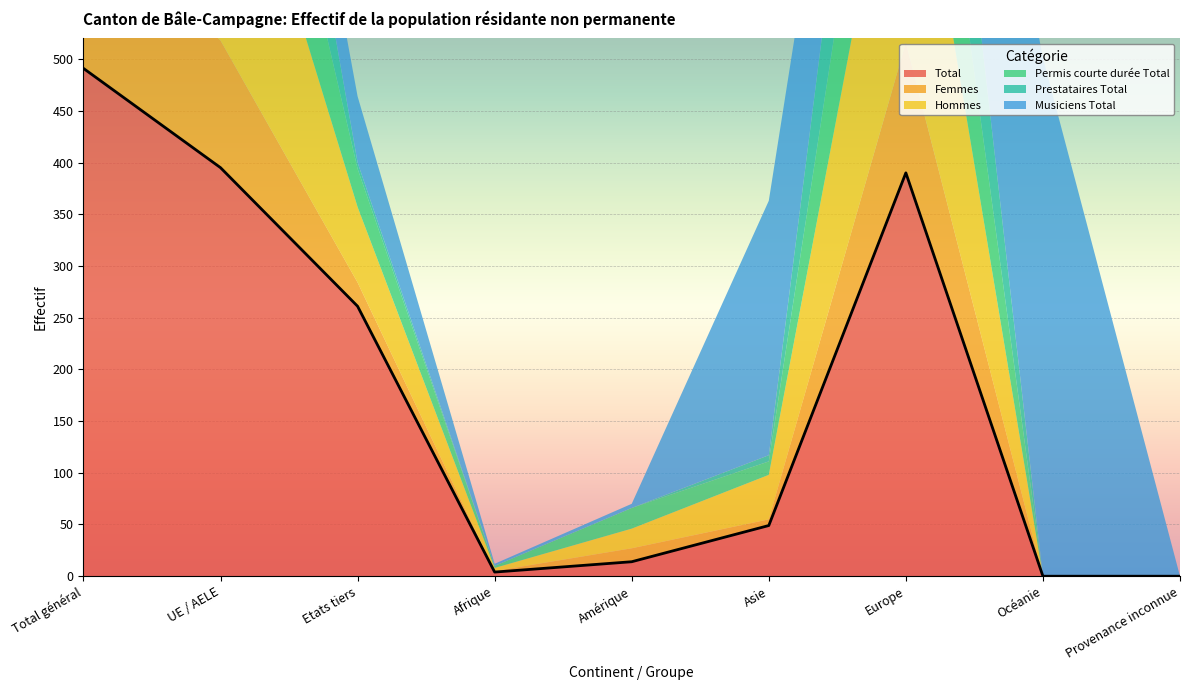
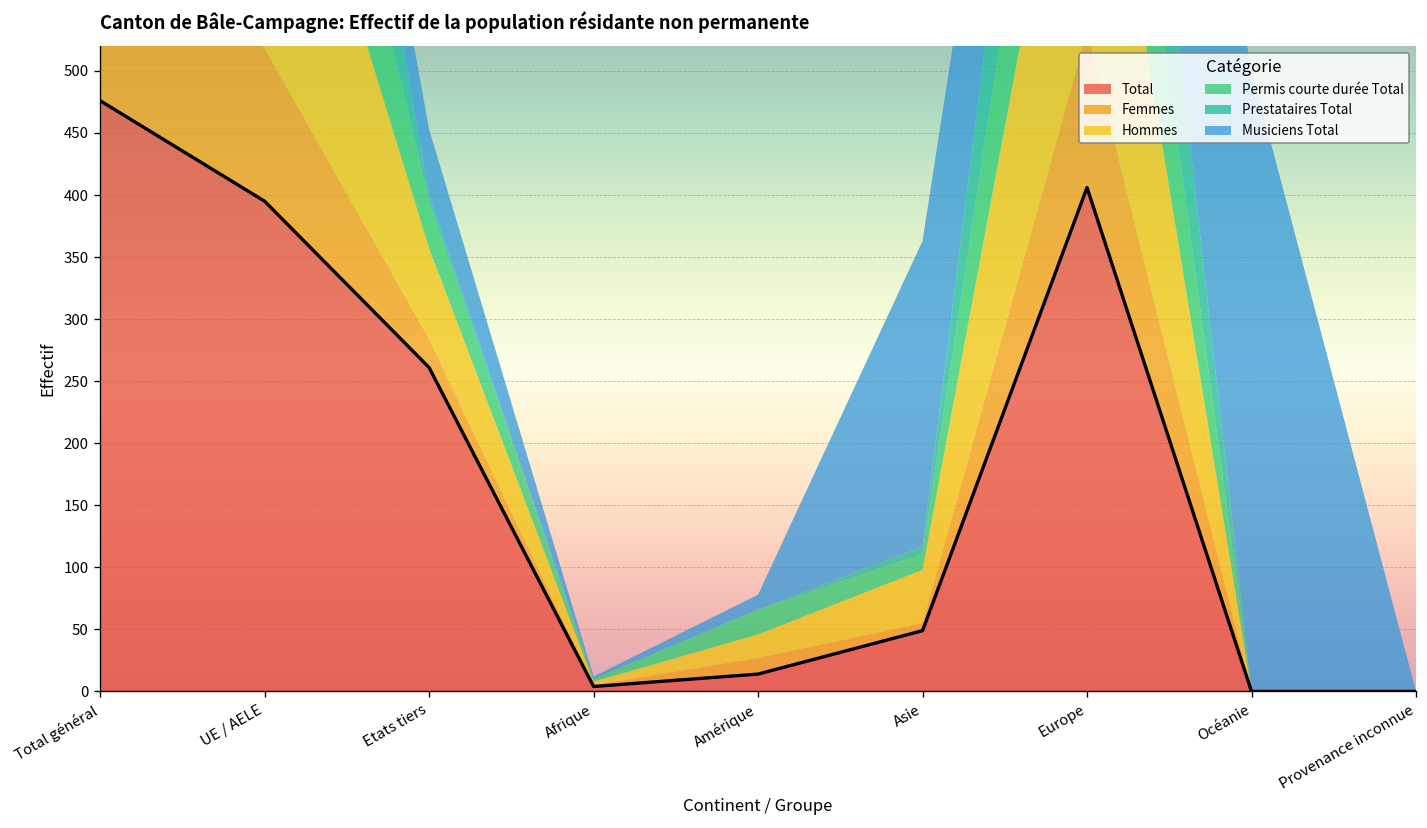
  {
    "Total": {
-     "Total général": 491,
+     "Total général": 476,
      "UE / AELE": 395,
      "Etats tiers": 261,
      "Amérique": 14,
      "Asie": 49,
-     "Europe": 390
+     "Europe": 406
    },
    "Musiciens Total": {
-     "Etats tiers": 64,
-     "Amérique": 4,
+     "Etats tiers": 53,
+     "Amérique": 12,
      "Asie": 246
    }
  }
